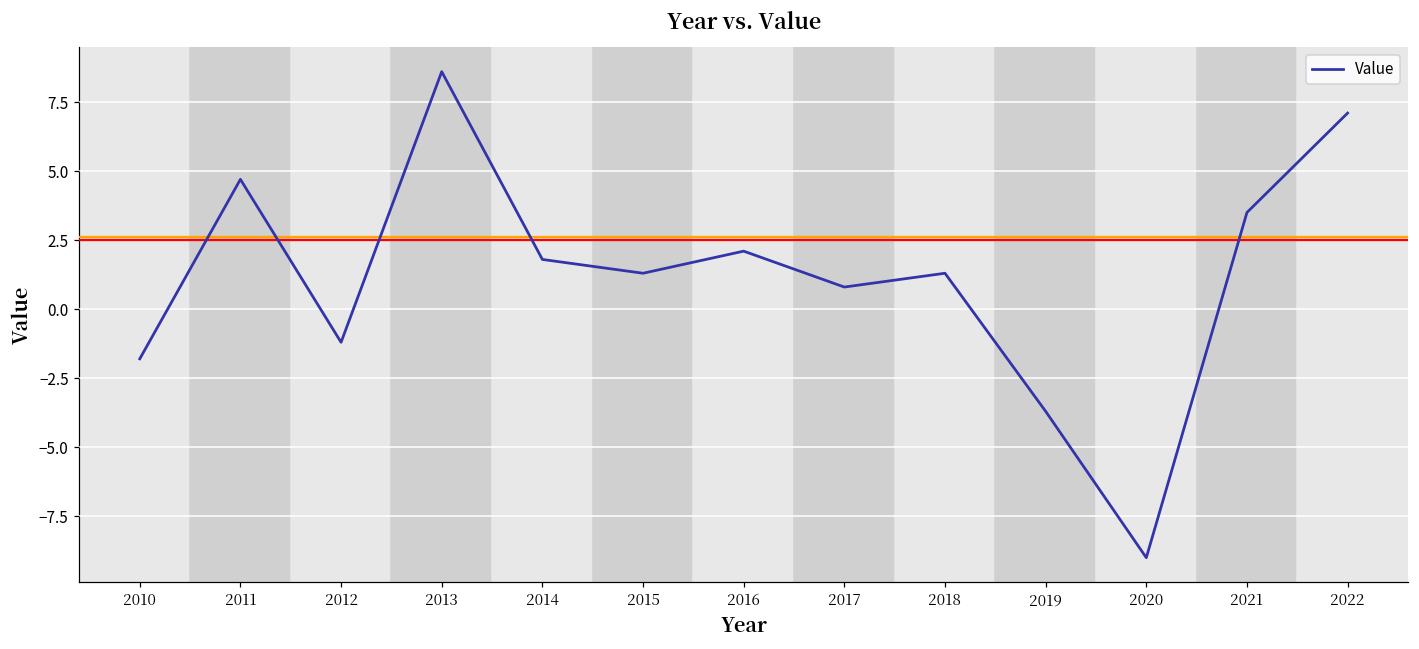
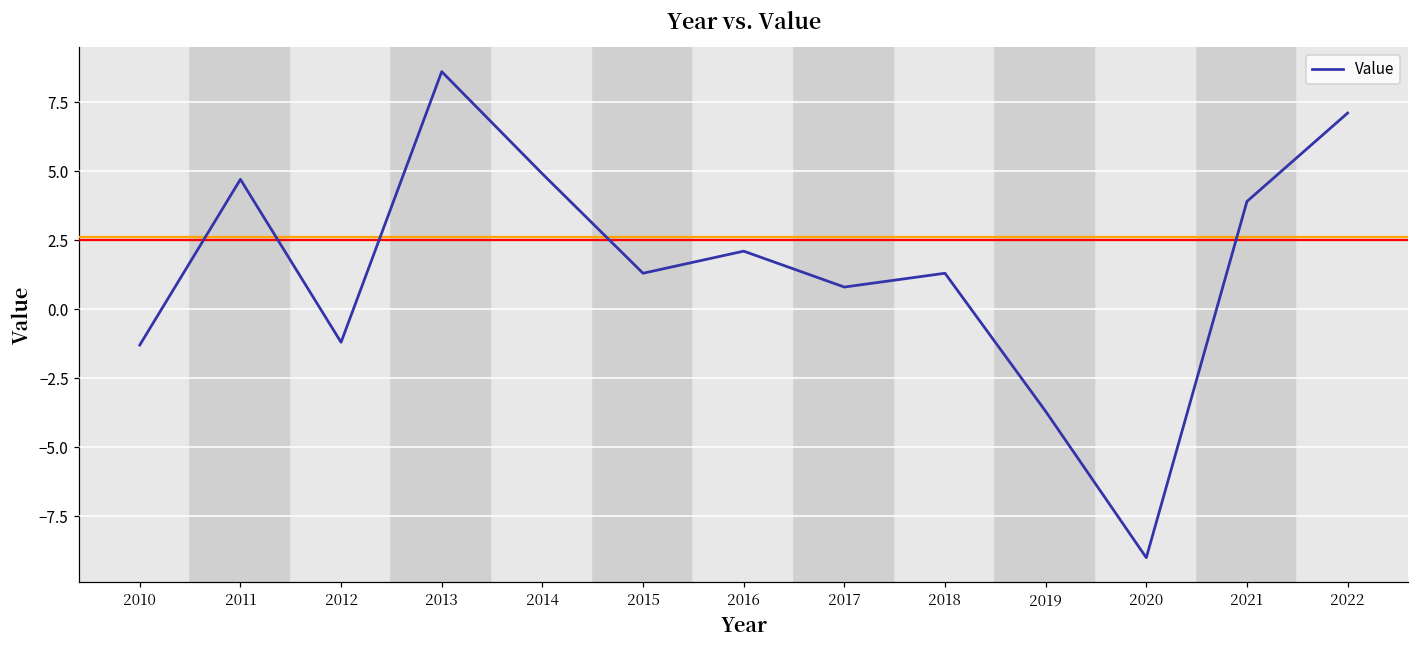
  {
-   "2010": -1.8,
+   "2010": -1.3,
    "2011": 4.7,
    "2012": -1.2,
    "2013": 8.6,
-   "2014": 1.8,
+   "2014": 4.9,
    "2015": 1.3,
    "2016": 2.1,
    "2017": 0.8,
    "2018": 1.3,
    "2019": -3.7,
    "2020": -9.0,
-   "2021": 3.5,
+   "2021": 3.9,
    "2022": 7.1
  }
